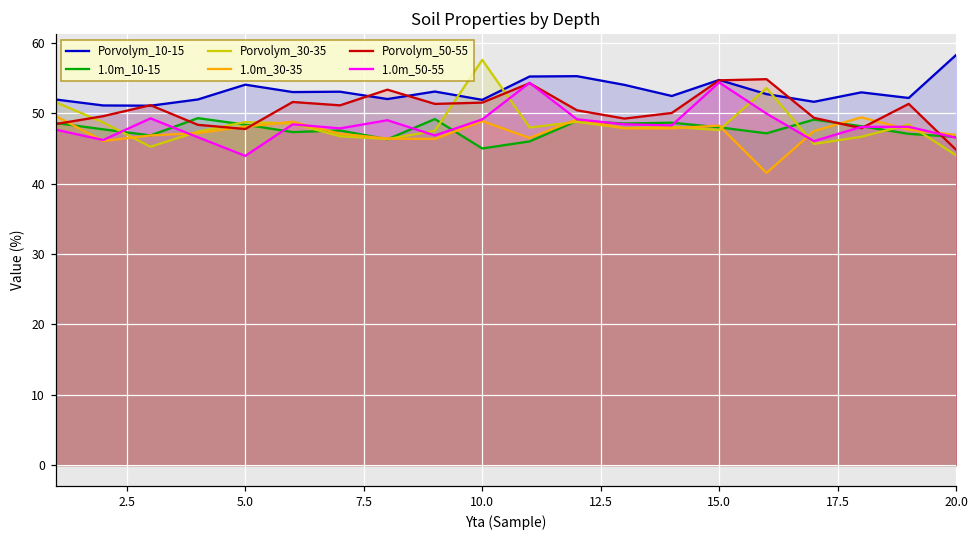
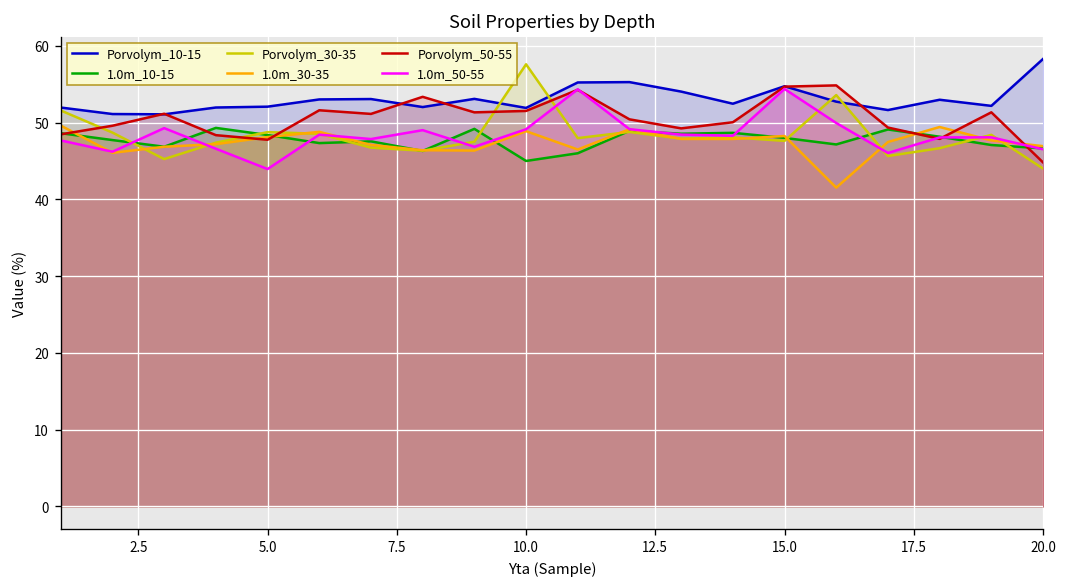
  {
    "Porvolym_10-15": {
-     "5.0": 54,
+     "5.0": 52,
      "20.0": 58
    },
    "1.0m_10-15": {
      "10.0": 45
    },
    "Porvolym_30-35": {
      "10.0": 58,
      "20.0": 44
    },
    "Porvolym_50-55": {
      "20.0": 45
    },
    "1.0m_50-55": {
      "5.0": 44
    }
  }
